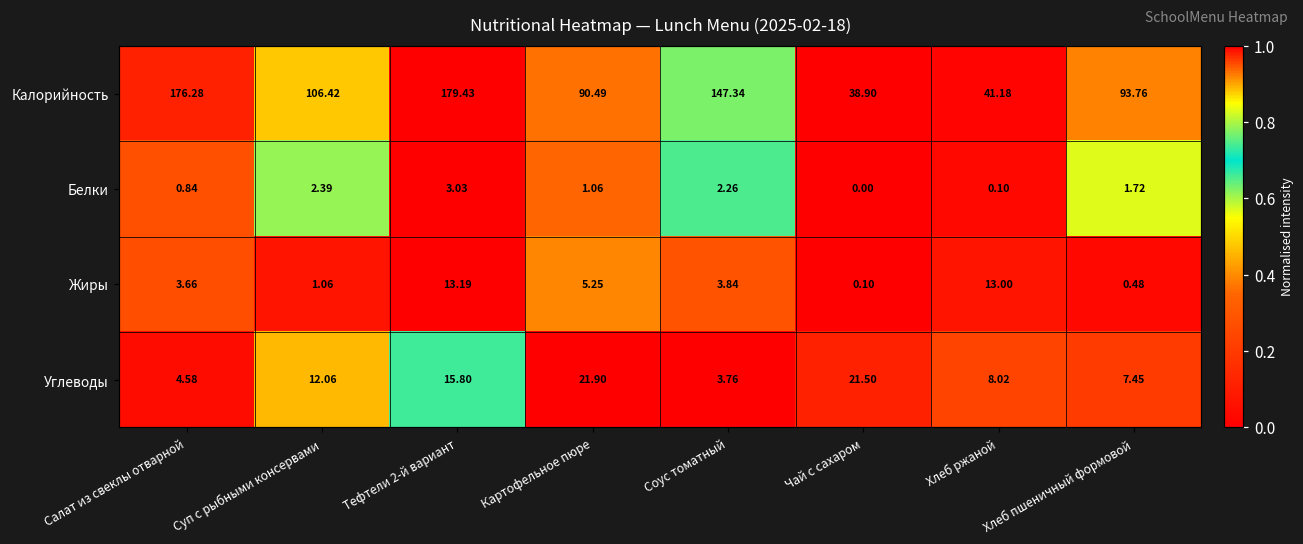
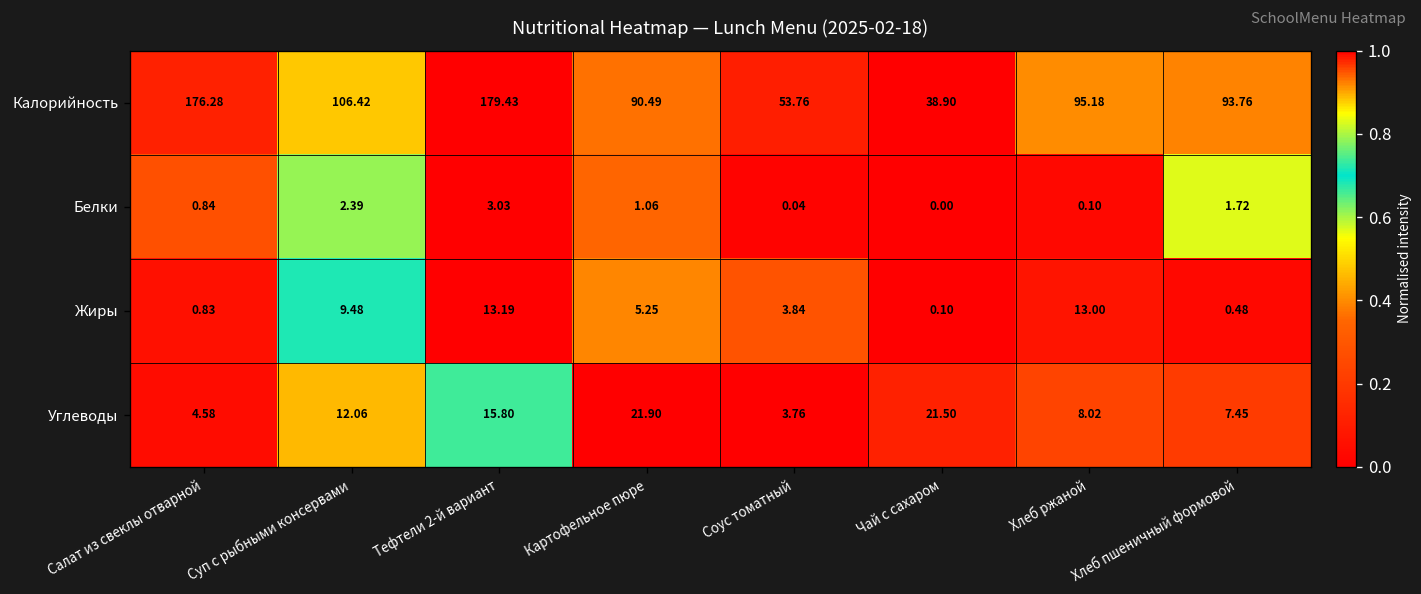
  {
    "Калорийность": {
      "Салат из свеклы отварной": 176.28,
      "Суп с рыбными консервами": 106.42,
      "Тефтели 2-й вариант": 179.43,
      "Картофельное пюре": 90.49,
-     "Соус томатный": 147.34,
+     "Соус томатный": 53.76,
      "Чай с сахаром": 38.90,
-     "Хлеб ржаной": 41.18,
+     "Хлеб ржаной": 95.18,
      "Хлеб пшеничный формовой": 93.76
    },
    "Белки": {
      "Салат из свеклы отварной": 0.84,
      "Суп с рыбными консервами": 2.39,
      "Тефтели 2-й вариант": 3.03,
      "Картофельное пюре": 1.06,
-     "Соус томатный": 2.26,
+     "Соус томатный": 0.04,
      "Чай с сахаром": 0.00,
      "Хлеб ржаной": 0.10,
      "Хлеб пшеничный формовой": 1.72
    },
    "Жиры": {
-     "Салат из свеклы отварной": 3.66,
-     "Суп с рыбными консервами": 1.06,
+     "Салат из свеклы отварной": 0.83,
+     "Суп с рыбными консервами": 9.48,
      "Тефтели 2-й вариант": 13.19,
      "Картофельное пюре": 5.25,
      "Соус томатный": 3.84,
      "Чай с сахаром": 0.10,
      "Хлеб ржаной": 13.00,
      "Хлеб пшеничный формовой": 0.48
    },
    "Углеводы": {
      "Салат из свеклы отварной": 4.58,
      "Суп с рыбными консервами": 12.06,
      "Тефтели 2-й вариант": 15.80,
      "Картофельное пюре": 21.90,
      "Соус томатный": 3.76,
      "Чай с сахаром": 21.50,
      "Хлеб ржаной": 8.02,
      "Хлеб пшеничный формовой": 7.45
    }
  }
